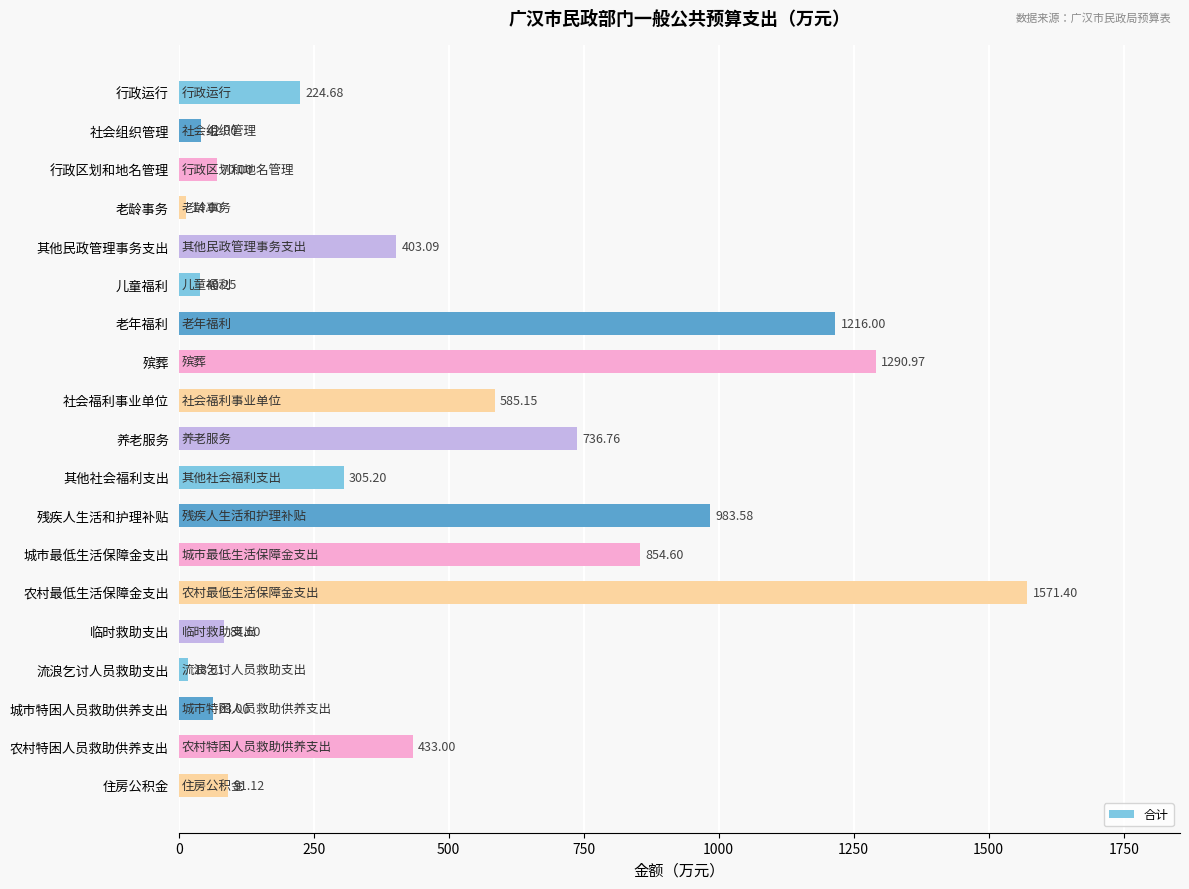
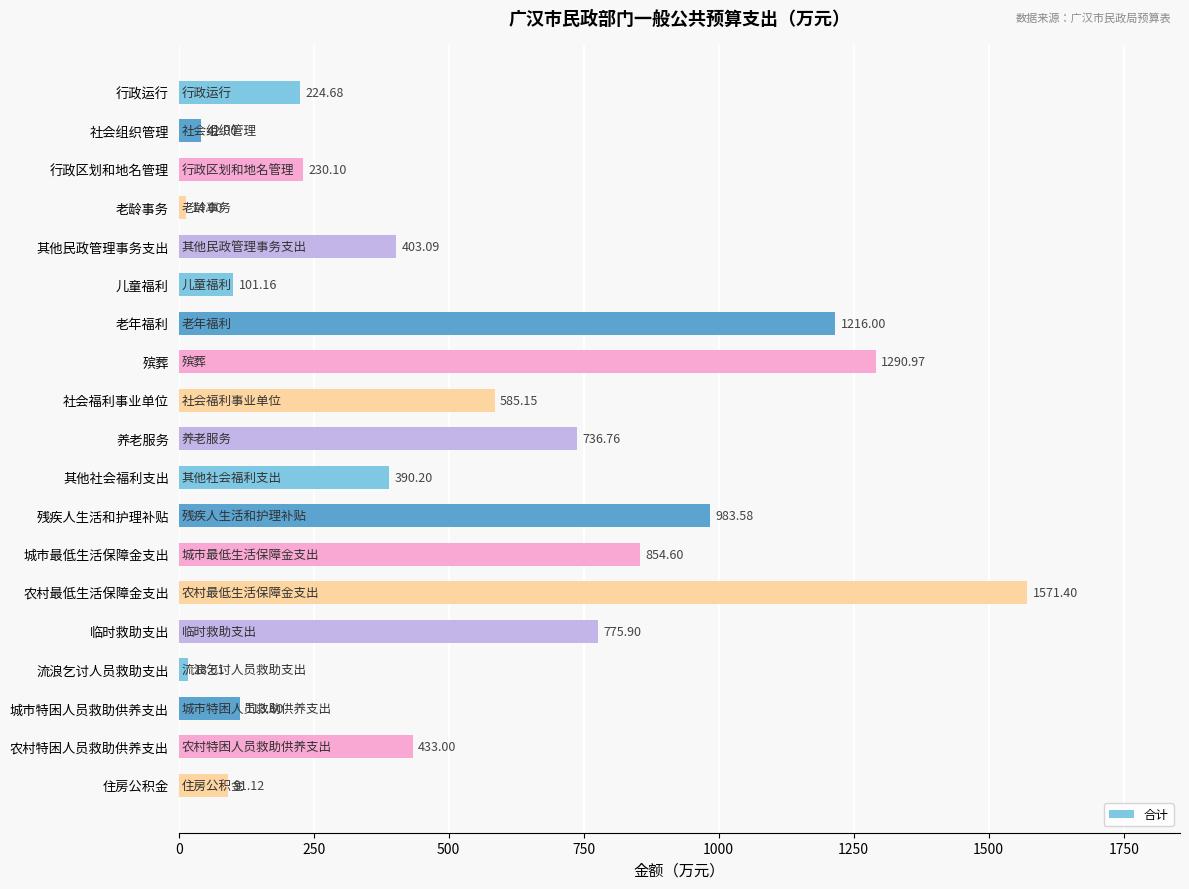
  {
    "行政运行": 224.68,
-   "行政区划和地名管理": 70.00,
+   "行政区划和地名管理": 230.10,
    "其他民政管理事务支出": 403.09,
-   "儿童福利": 40.25,
+   "儿童福利": 101.16,
    "老年福利": 1216.00,
    "殡葬": 1290.97,
    "社会福利事业单位": 585.15,
    "养老服务": 736.76,
-   "其他社会福利支出": 305.20,
+   "其他社会福利支出": 390.20,
    "残疾人生活和护理补贴": 983.58,
    "城市最低生活保障金支出": 854.60,
    "农村最低生活保障金支出": 1571.40,
-   "临时救助支出": 84.60,
-   "城市特困人员救助供养支出": 63.00,
+   "临时救助支出": 775.90,
+   "城市特困人员救助供养支出": 113.60,
    "农村特困人员救助供养支出": 433.00
  }
